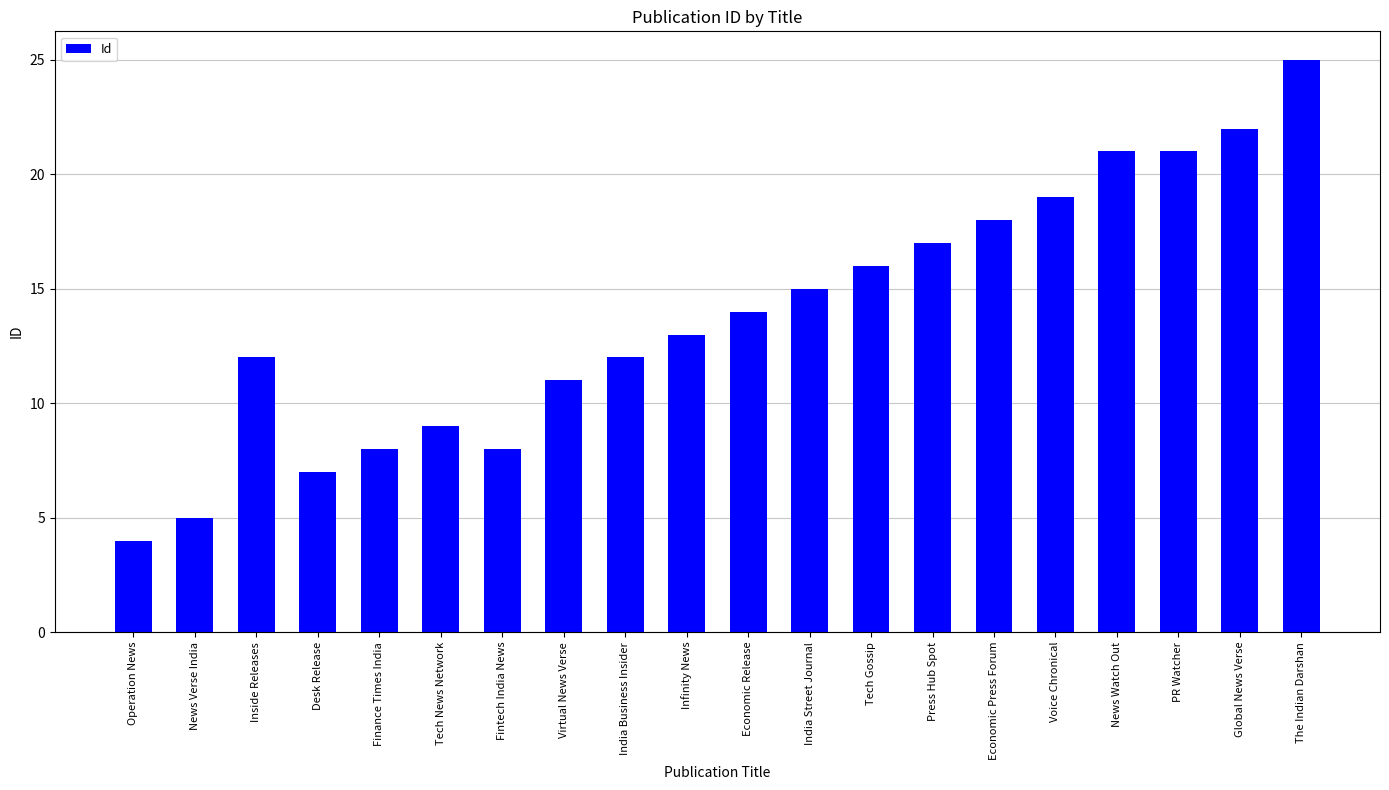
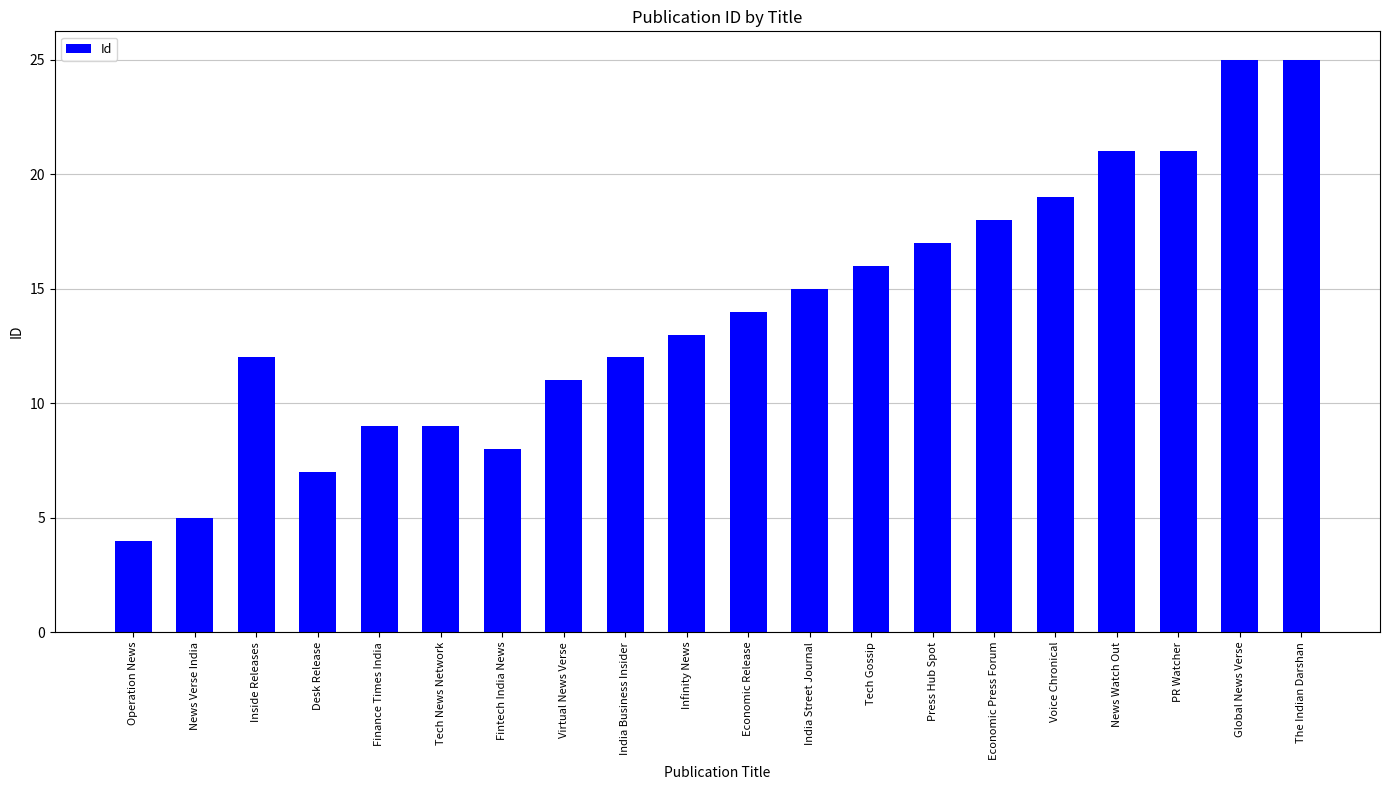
  {
    "Operation News": 4,
    "News Verse India": 5,
    "Inside Releases": 12,
    "Desk Release": 7,
-   "Finance Times India": 8,
+   "Finance Times India": 9,
    "Tech News Network": 9,
    "Fintech India News": 8,
    "Virtual News Verse": 11,
    "India Business Insider": 12,
    "Infinity News": 13,
    "Economic Release": 14,
    "India Street Journal": 15,
    "Tech Gossip": 16,
    "Press Hub Spot": 17,
    "Economic Press Forum": 18,
    "Voice Chronical": 19,
    "News Watch Out": 21,
    "PR Watcher": 21,
-   "Global News Verse": 22,
+   "Global News Verse": 25,
    "The Indian Darshan": 25
  }
